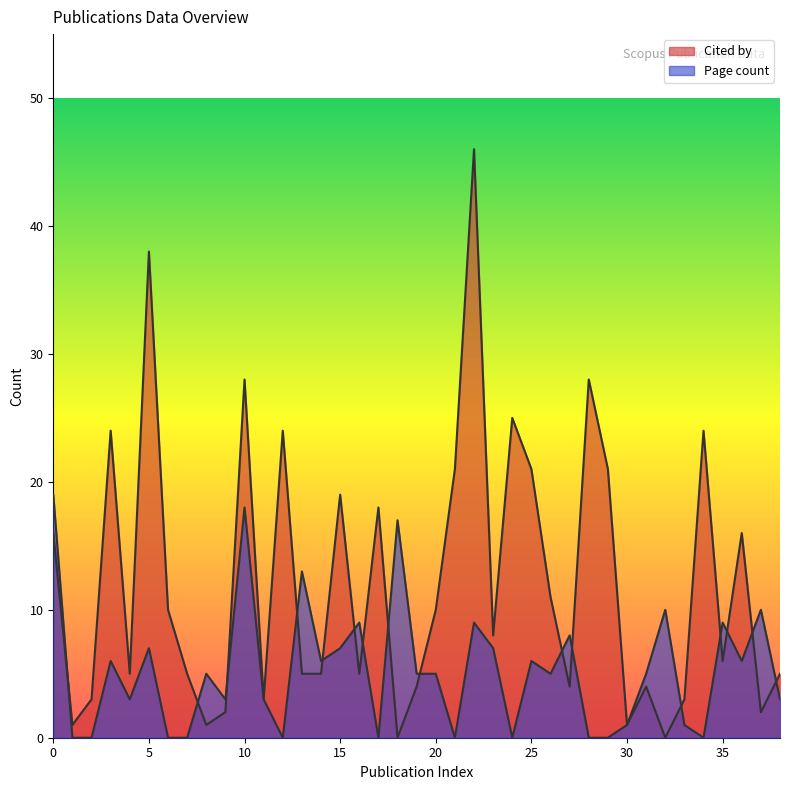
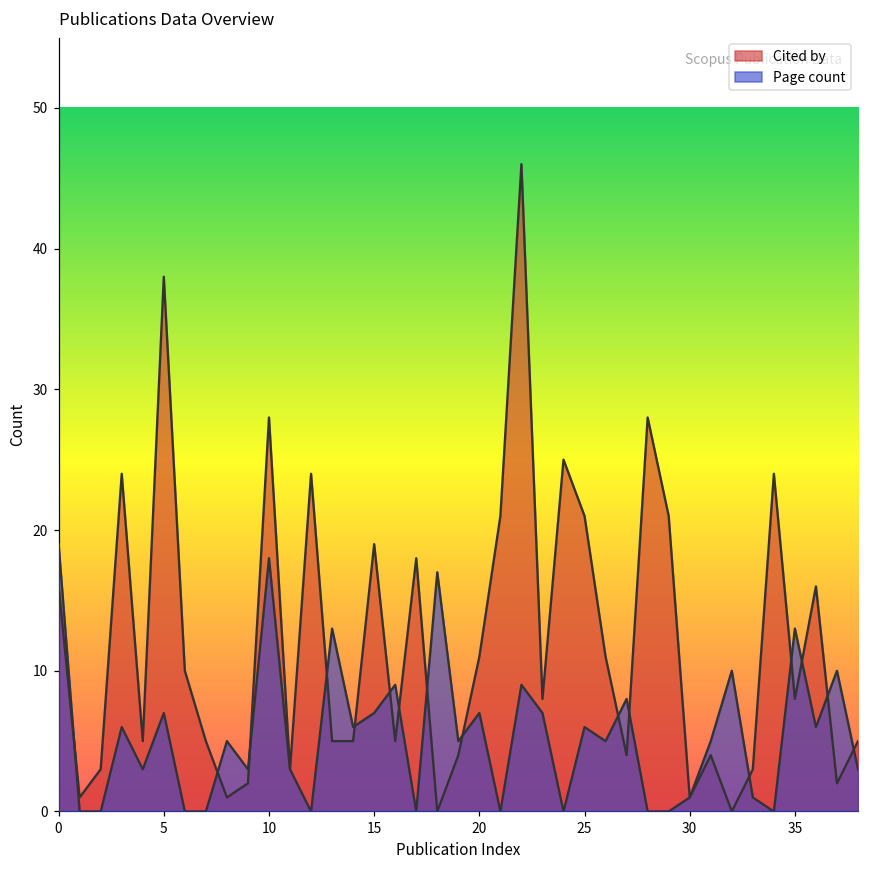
  {
    "Cited by": {
      "0": 16,
      "5": 38,
      "10": 28,
      "15": 19,
-     "20": 10,
+     "20": 11,
      "25": 21,
-     "35": 6
+     "35": 8
    },
    "Page count": {
      "0": 19,
      "5": 7,
      "10": 18,
      "15": 7,
-     "20": 5,
+     "20": 7,
      "25": 6,
-     "35": 9
+     "35": 13
    }
  }
